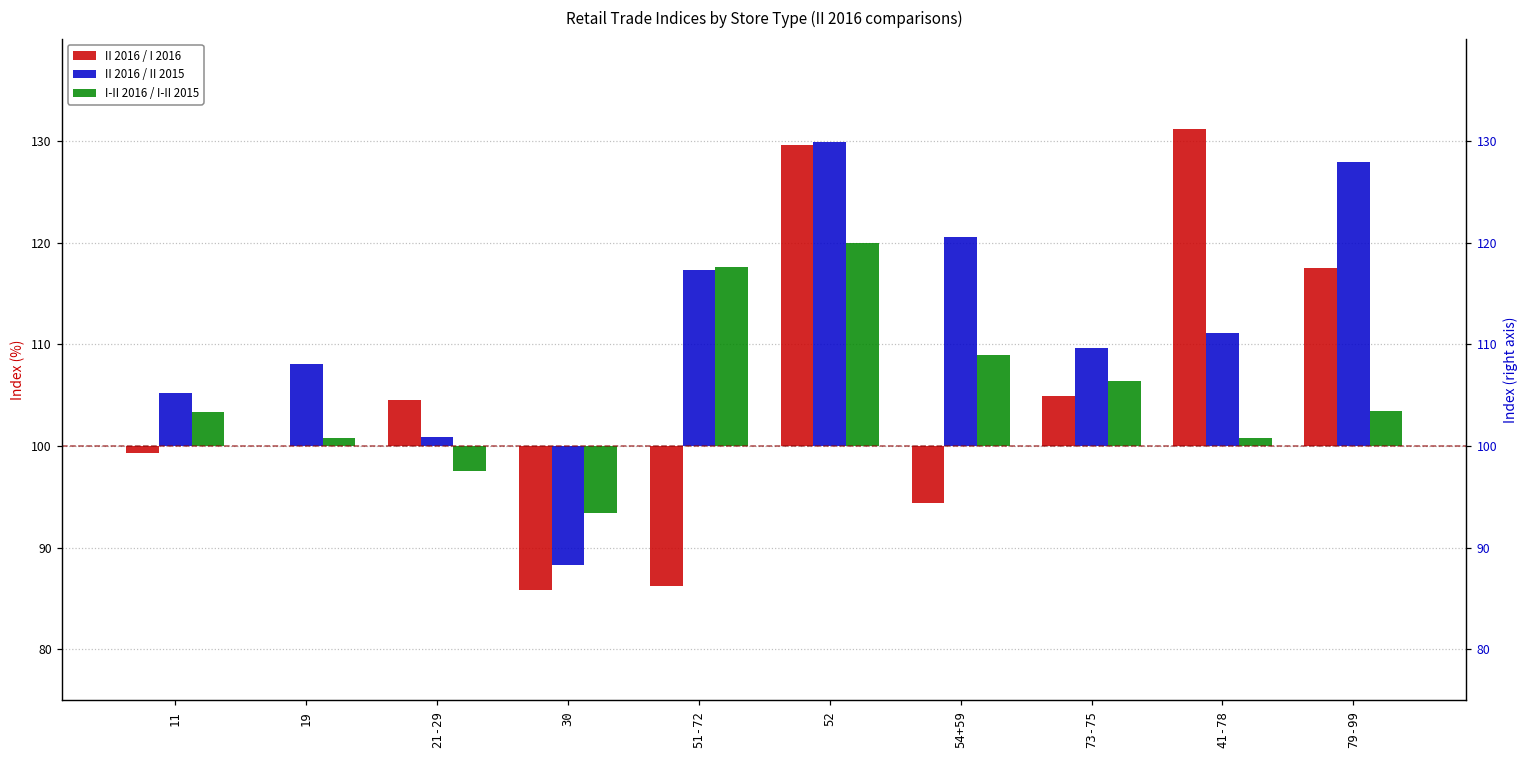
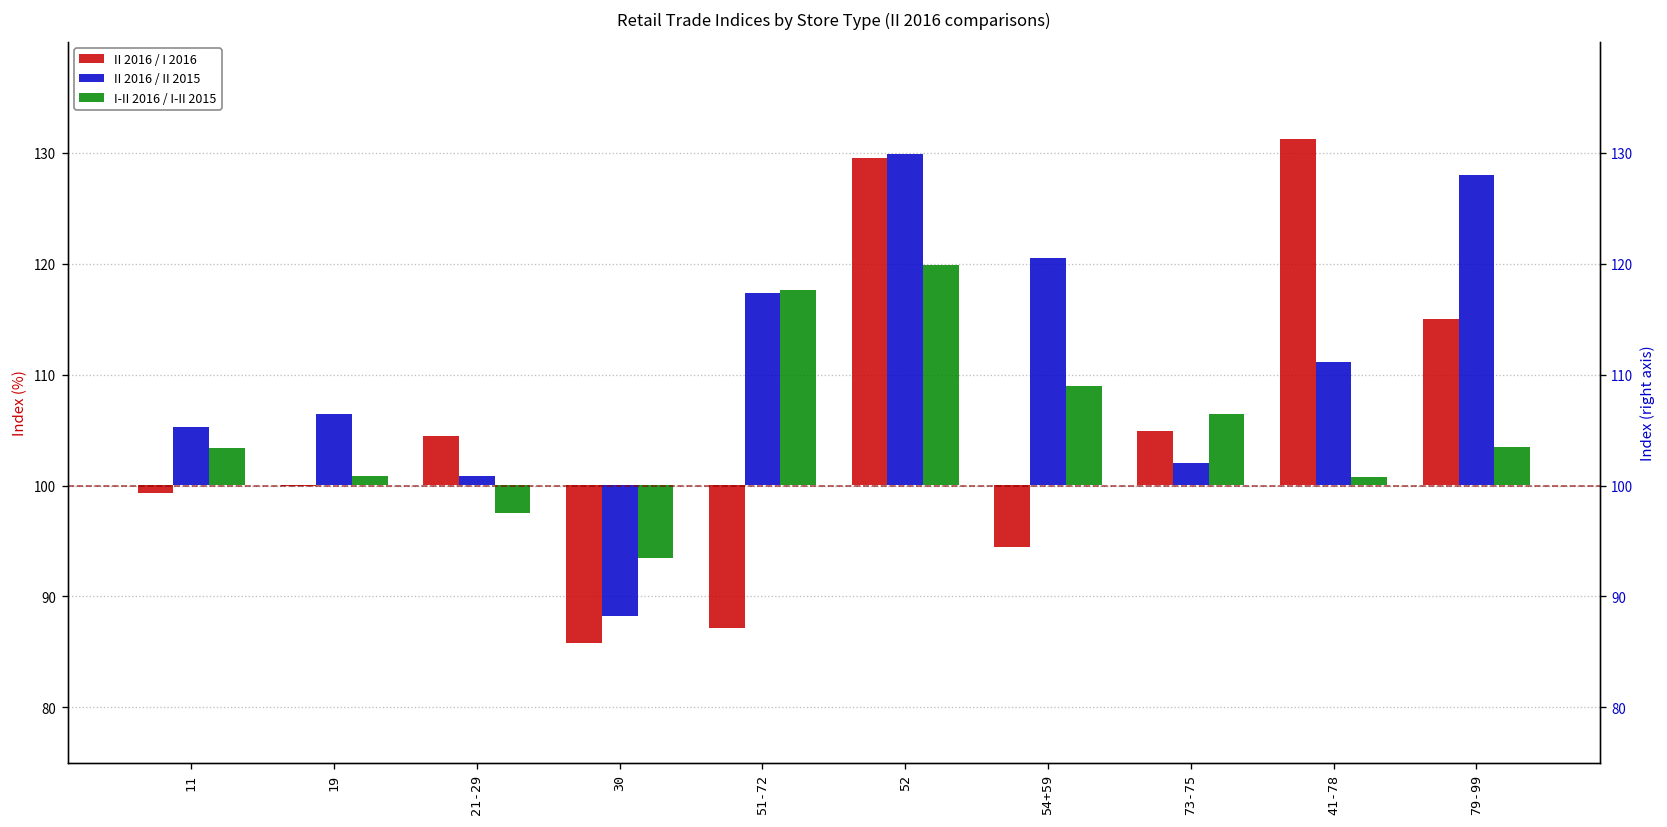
  {
    "II 2016 / I 2016": {
      "11": 99,
      "21-29": 104,
      "30": 86,
-     "51-72": 86,
+     "51-72": 87,
      "52": 130,
      "54+59": 94,
      "73-75": 105,
      "41-78": 131,
-     "79-99": 117
+     "79-99": 115
    },
    "II 2016 / II 2015": {
      "11": 105,
-     "19": 108,
+     "19": 106,
      "21-29": 101,
      "30": 88,
      "51-72": 117,
      "52": 130,
      "54+59": 121,
-     "73-75": 110,
+     "73-75": 102,
      "41-78": 111,
      "79-99": 128
    },
    "I-II 2016 / I-II 2015": {
      "11": 103,
      "19": 101,
      "21-29": 98,
      "30": 93,
      "51-72": 118,
      "52": 120,
      "54+59": 109,
      "73-75": 106,
      "41-78": 101,
      "79-99": 103
    }
  }
